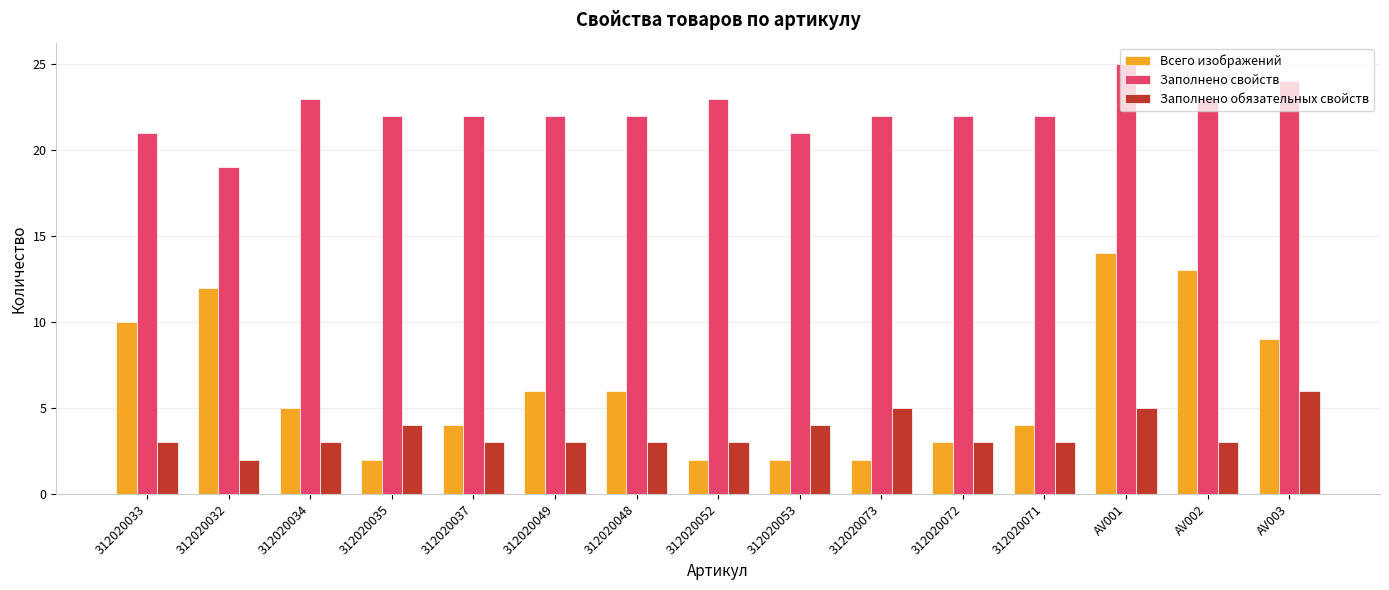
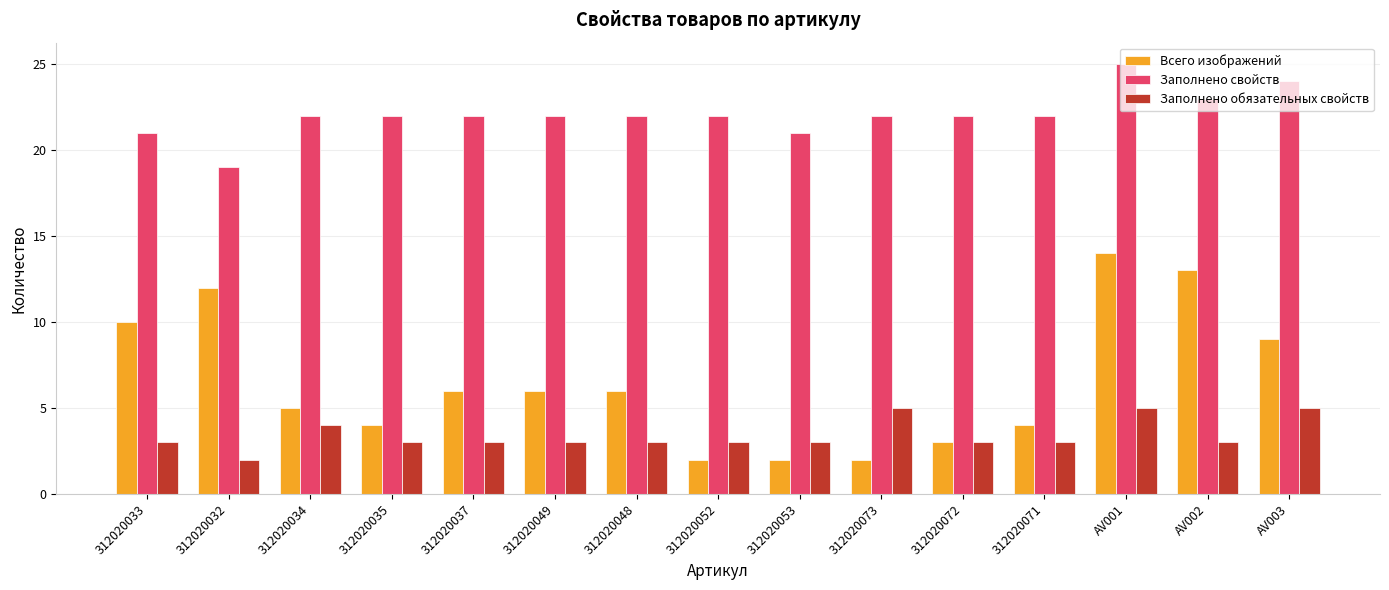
  {
    "Всего изображений": {
      "312020033": 10,
      "312020032": 12,
      "312020034": 5,
-     "312020035": 2,
-     "312020037": 4,
+     "312020035": 4,
+     "312020037": 6,
      "312020049": 6,
      "312020048": 6,
      "312020052": 2,
      "312020053": 2,
      "312020073": 2,
      "312020072": 3,
      "312020071": 4,
      "AV001": 14,
      "AV002": 13,
      "AV003": 9
    },
    "Заполнено свойств": {
      "312020033": 21,
      "312020032": 19,
-     "312020034": 23,
+     "312020034": 22,
      "312020035": 22,
      "312020037": 22,
      "312020049": 22,
      "312020048": 22,
-     "312020052": 23,
+     "312020052": 22,
      "312020053": 21,
      "312020073": 22,
      "312020072": 22,
      "312020071": 22
    },
    "Заполнено обязательных свойств": {
      "312020033": 3,
      "312020032": 2,
-     "312020034": 3,
-     "312020035": 4,
+     "312020034": 4,
+     "312020035": 3,
      "312020037": 3,
      "312020049": 3,
      "312020048": 3,
      "312020052": 3,
-     "312020053": 4,
+     "312020053": 3,
      "312020073": 5,
      "312020072": 3,
      "312020071": 3,
      "AV001": 5,
      "AV002": 3,
-     "AV003": 6
+     "AV003": 5
    }
  }
